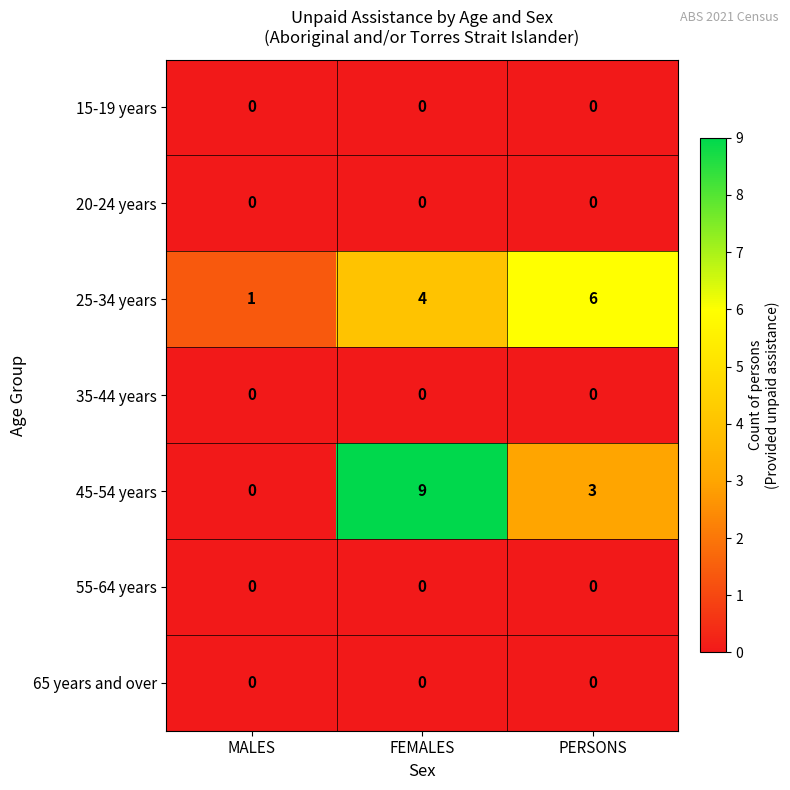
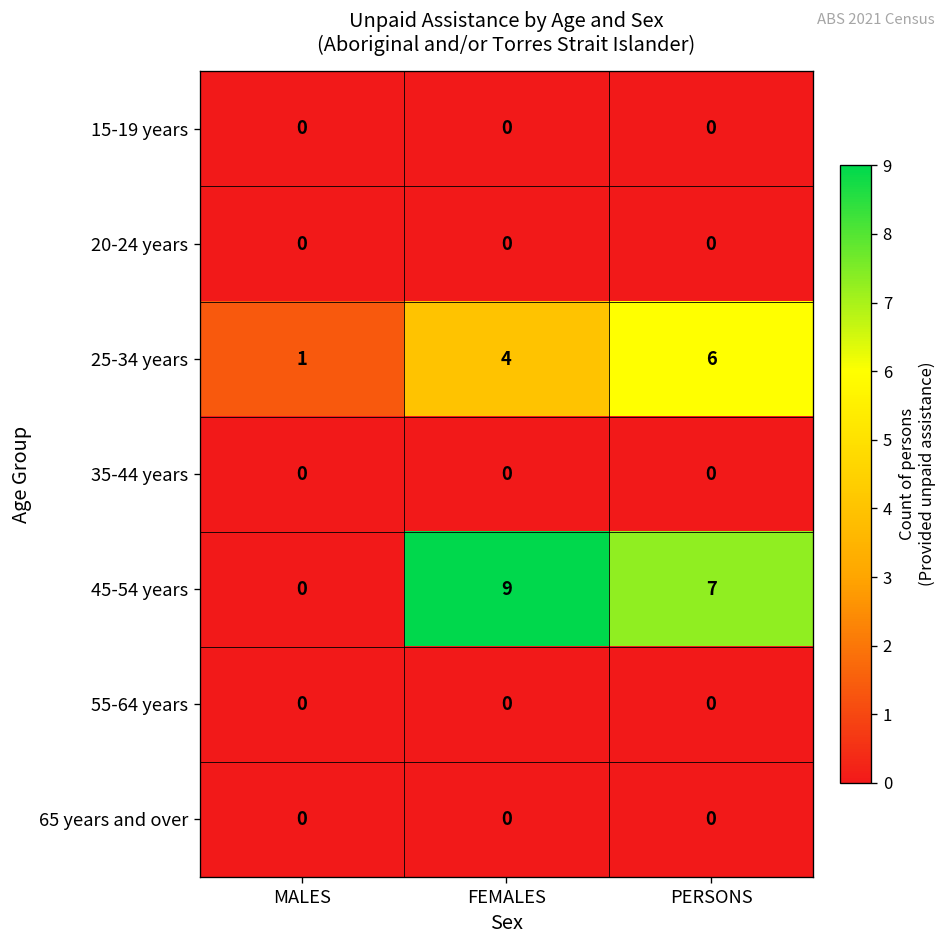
  {
    "15-19 years": {
      "MALES": 0,
      "FEMALES": 0,
      "PERSONS": 0
    },
    "20-24 years": {
      "MALES": 0,
      "FEMALES": 0,
      "PERSONS": 0
    },
    "25-34 years": {
      "MALES": 1,
      "FEMALES": 4,
      "PERSONS": 6
    },
    "35-44 years": {
      "MALES": 0,
      "FEMALES": 0,
      "PERSONS": 0
    },
    "45-54 years": {
      "MALES": 0,
      "FEMALES": 9,
-     "PERSONS": 3
+     "PERSONS": 7
    },
    "55-64 years": {
      "MALES": 0,
      "FEMALES": 0,
      "PERSONS": 0
    },
    "65 years and over": {
      "MALES": 0,
      "FEMALES": 0,
      "PERSONS": 0
    }
  }
